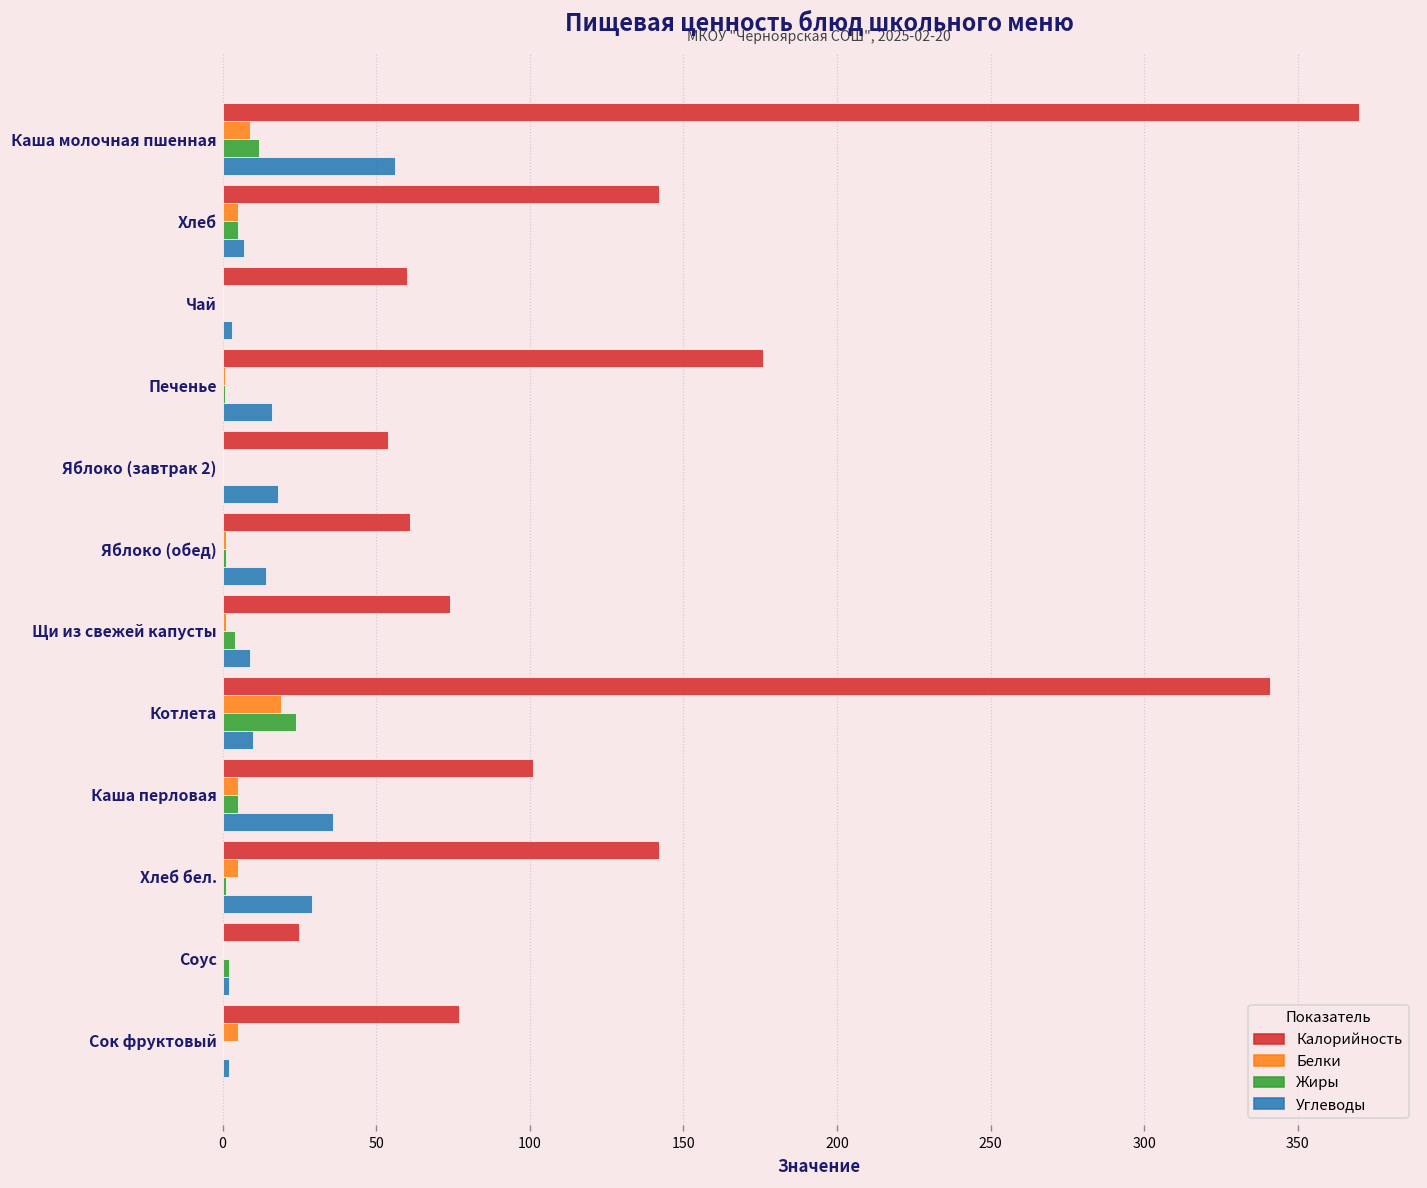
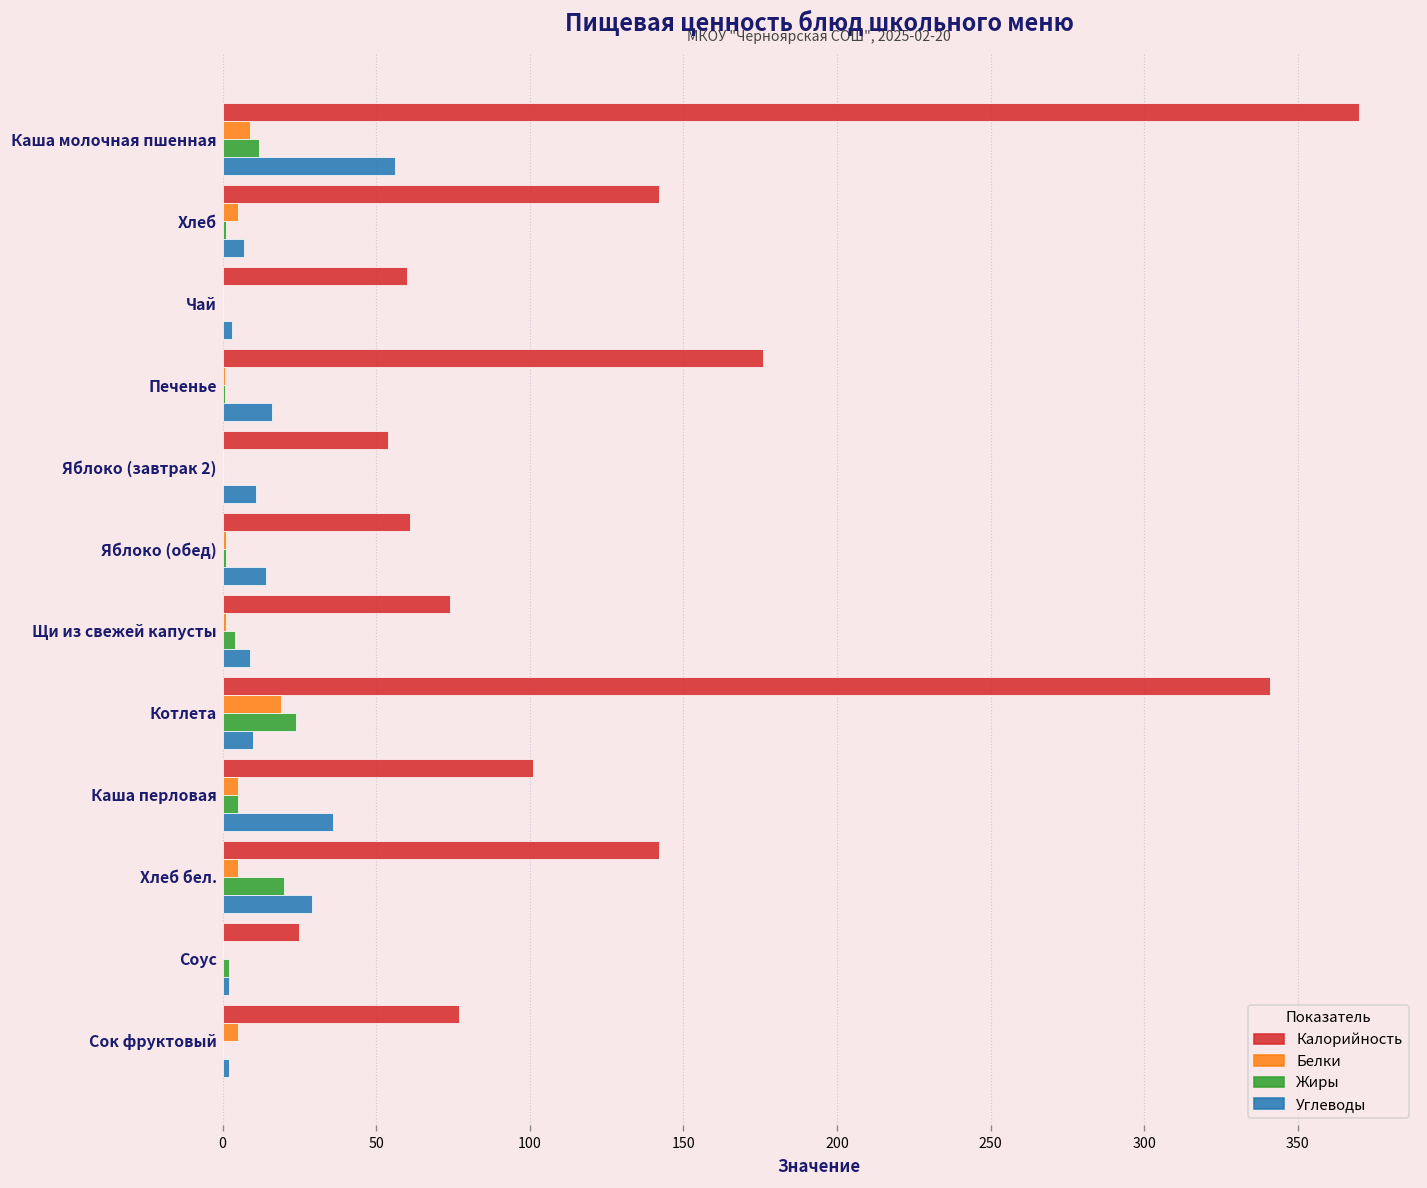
  {
    "Калорийность": {
      "Каша молочная пшенная": 370,
      "Хлеб": 142,
      "Чай": 60,
      "Печенье": 176,
      "Яблоко (завтрак 2)": 54,
      "Яблоко (обед)": 61,
      "Щи из свежей капусты": 74,
      "Котлета": 341,
      "Каша перловая": 101,
      "Хлеб бел.": 142,
      "Соус": 25,
      "Сок фруктовый": 77
    },
    "Белки": {
      "Каша молочная пшенная": 9,
      "Хлеб": 5,
      "Чай": 0,
      "Яблоко (завтрак 2)": 0,
      "Яблоко (обед)": 1,
      "Щи из свежей капусты": 1,
      "Котлета": 19,
      "Каша перловая": 5,
      "Хлеб бел.": 5,
      "Соус": 0,
      "Сок фруктовый": 5
    },
    "Жиры": {
      "Каша молочная пшенная": 12,
-     "Хлеб": 5,
+     "Хлеб": 1,
      "Чай": 0,
      "Яблоко (завтрак 2)": 0,
      "Яблоко (обед)": 1,
      "Щи из свежей капусты": 4,
      "Котлета": 24,
      "Каша перловая": 5,
-     "Хлеб бел.": 1,
+     "Хлеб бел.": 20,
      "Соус": 2,
      "Сок фруктовый": 0
    },
    "Углеводы": {
      "Каша молочная пшенная": 56,
      "Хлеб": 7,
      "Чай": 3,
      "Печенье": 16,
-     "Яблоко (завтрак 2)": 18,
+     "Яблоко (завтрак 2)": 11,
      "Яблоко (обед)": 14,
      "Щи из свежей капусты": 9,
      "Котлета": 10,
      "Каша перловая": 36,
      "Хлеб бел.": 29,
      "Соус": 2,
      "Сок фруктовый": 2
    }
  }
